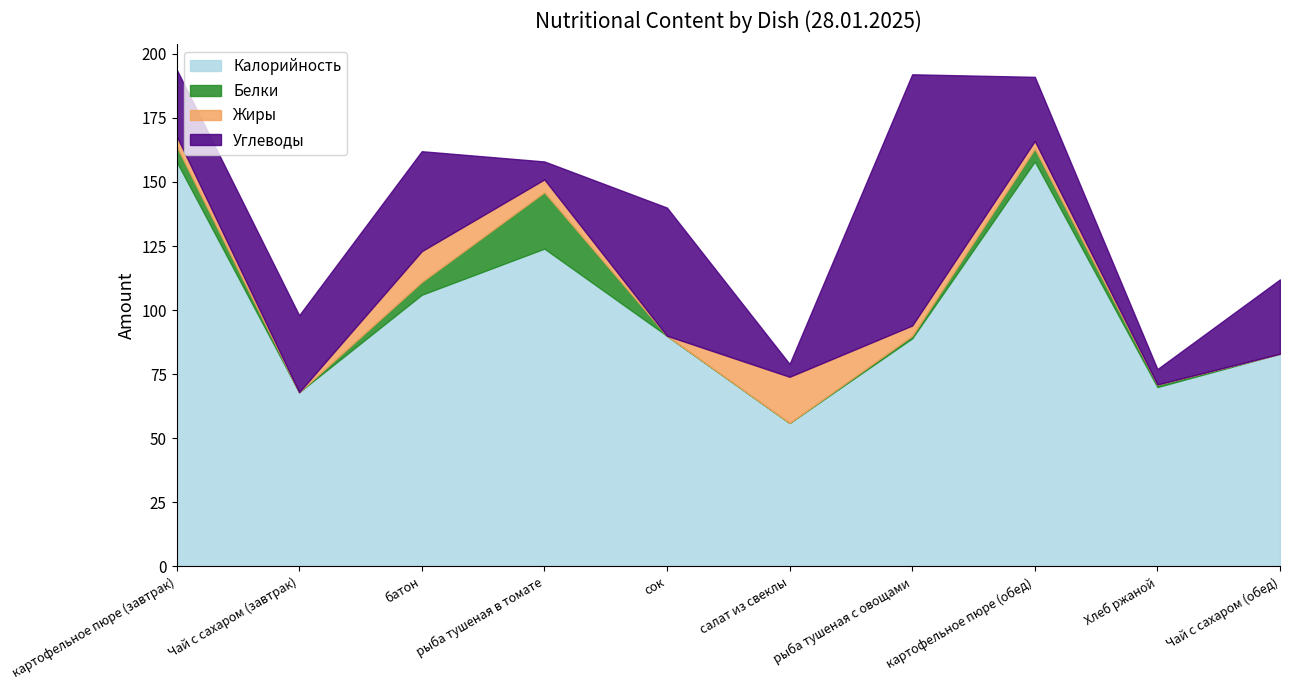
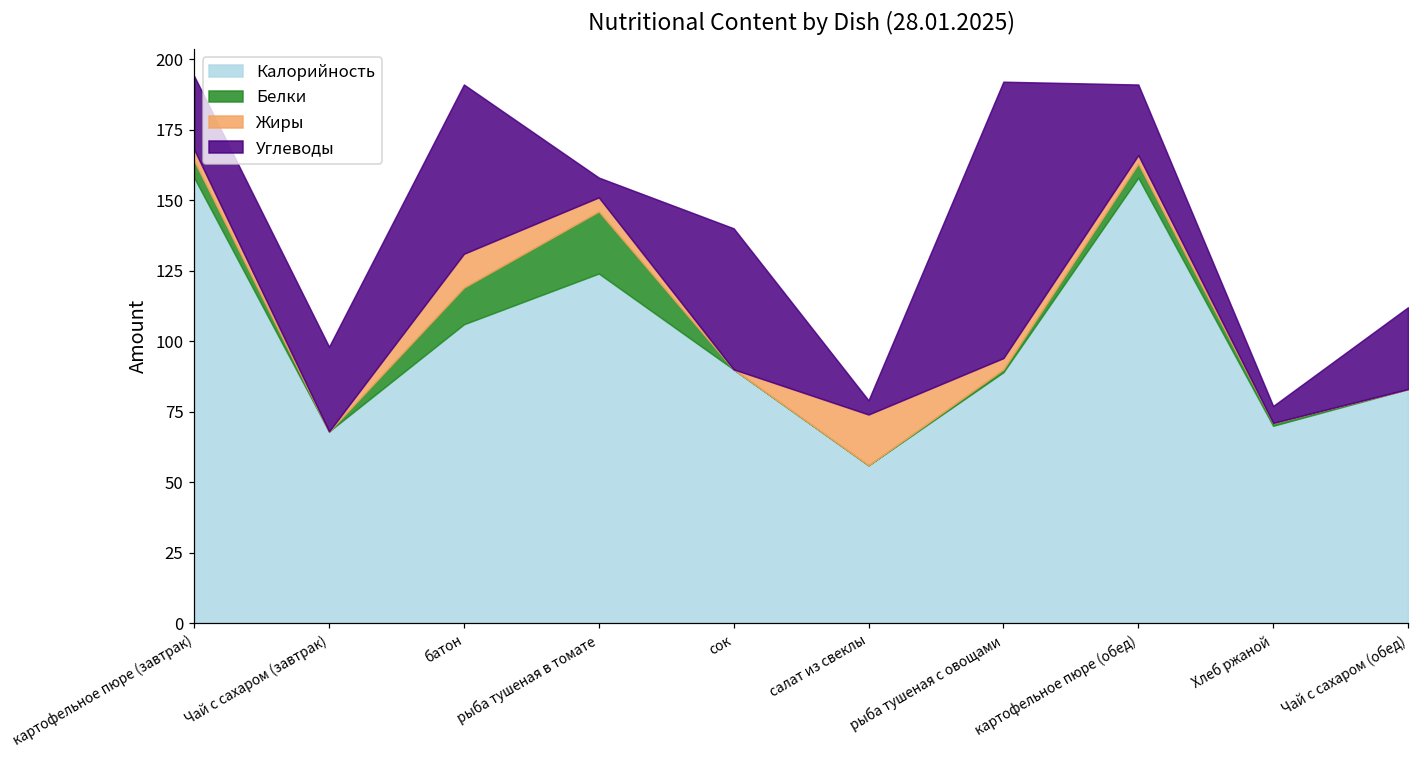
  {
    "Калорийность": {
      "картофельное пюре (завтрак)": 158,
      "батон": 106,
      "рыба тушеная в томате": 124,
      "картофельное пюре (обед)": 158
    },
    "Белки": {
      "картофельное пюре (завтрак)": 6,
-     "батон": 5,
+     "батон": 13,
      "рыба тушеная в томате": 22,
      "картофельное пюре (обед)": 5
    },
    "Жиры": {
      "картофельное пюре (завтрак)": 4,
      "батон": 12,
      "рыба тушеная в томате": 5,
      "салат из свеклы": 18,
      "рыба тушеная с овощами": 4,
      "картофельное пюре (обед)": 3
    },
    "Углеводы": {
      "картофельное пюре (завтрак)": 26,
      "Чай с сахаром (завтрак)": 30,
-     "батон": 39,
+     "батон": 60,
      "рыба тушеная в томате": 7,
      "сок": 50,
      "салат из свеклы": 5,
      "рыба тушеная с овощами": 98,
      "картофельное пюре (обед)": 25,
      "Хлеб ржаной": 6,
      "Чай с сахаром (обед)": 29
    }
  }
